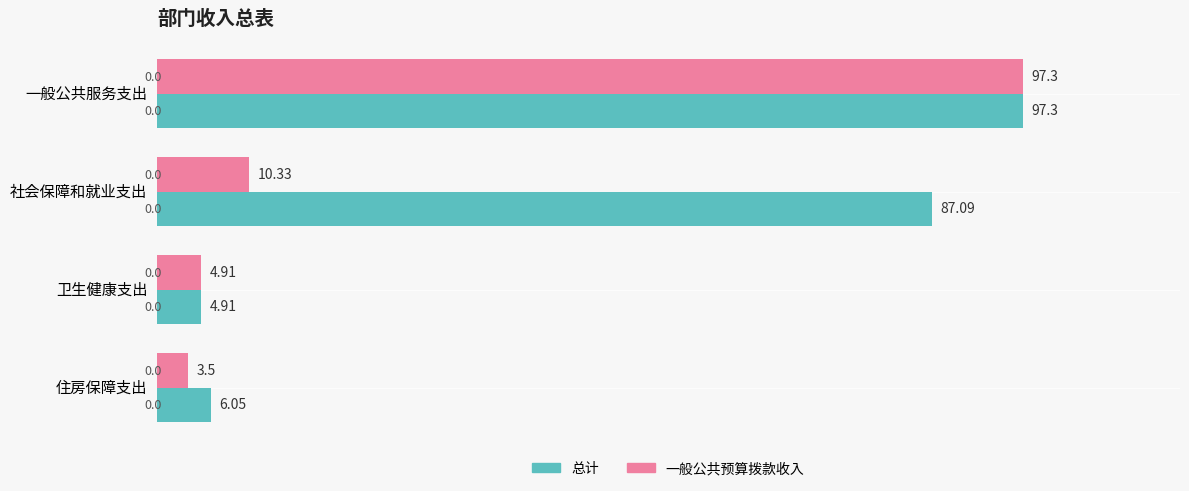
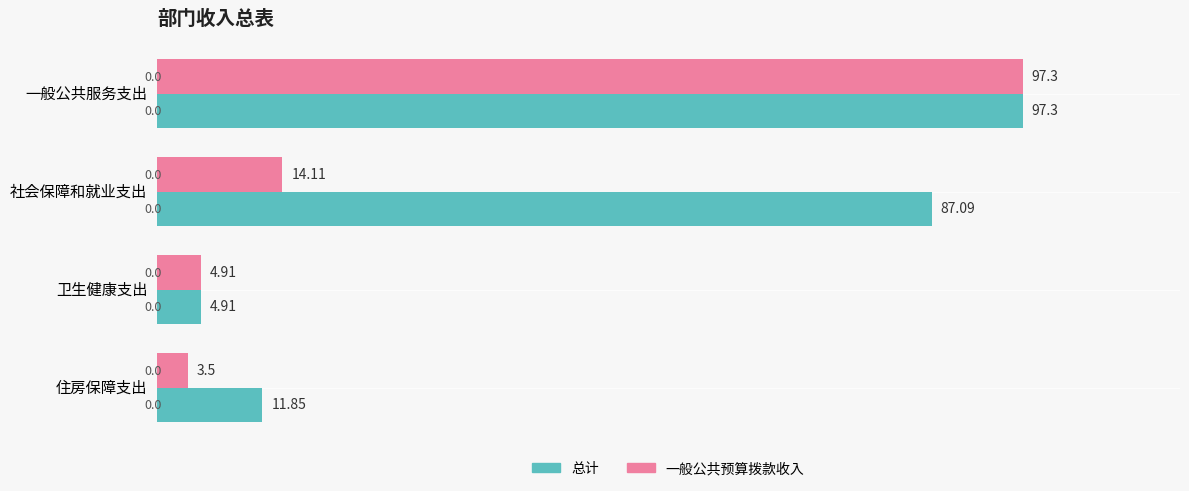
  {
    "总计": {
      "一般公共服务支出": 97.3,
      "社会保障和就业支出": 87.09,
      "卫生健康支出": 4.91,
-     "住房保障支出": 6.05
+     "住房保障支出": 11.85
    },
    "一般公共预算拨款收入": {
      "一般公共服务支出": 97.3,
-     "社会保障和就业支出": 10.33,
+     "社会保障和就业支出": 14.11,
      "卫生健康支出": 4.91,
      "住房保障支出": 3.5
    }
  }
